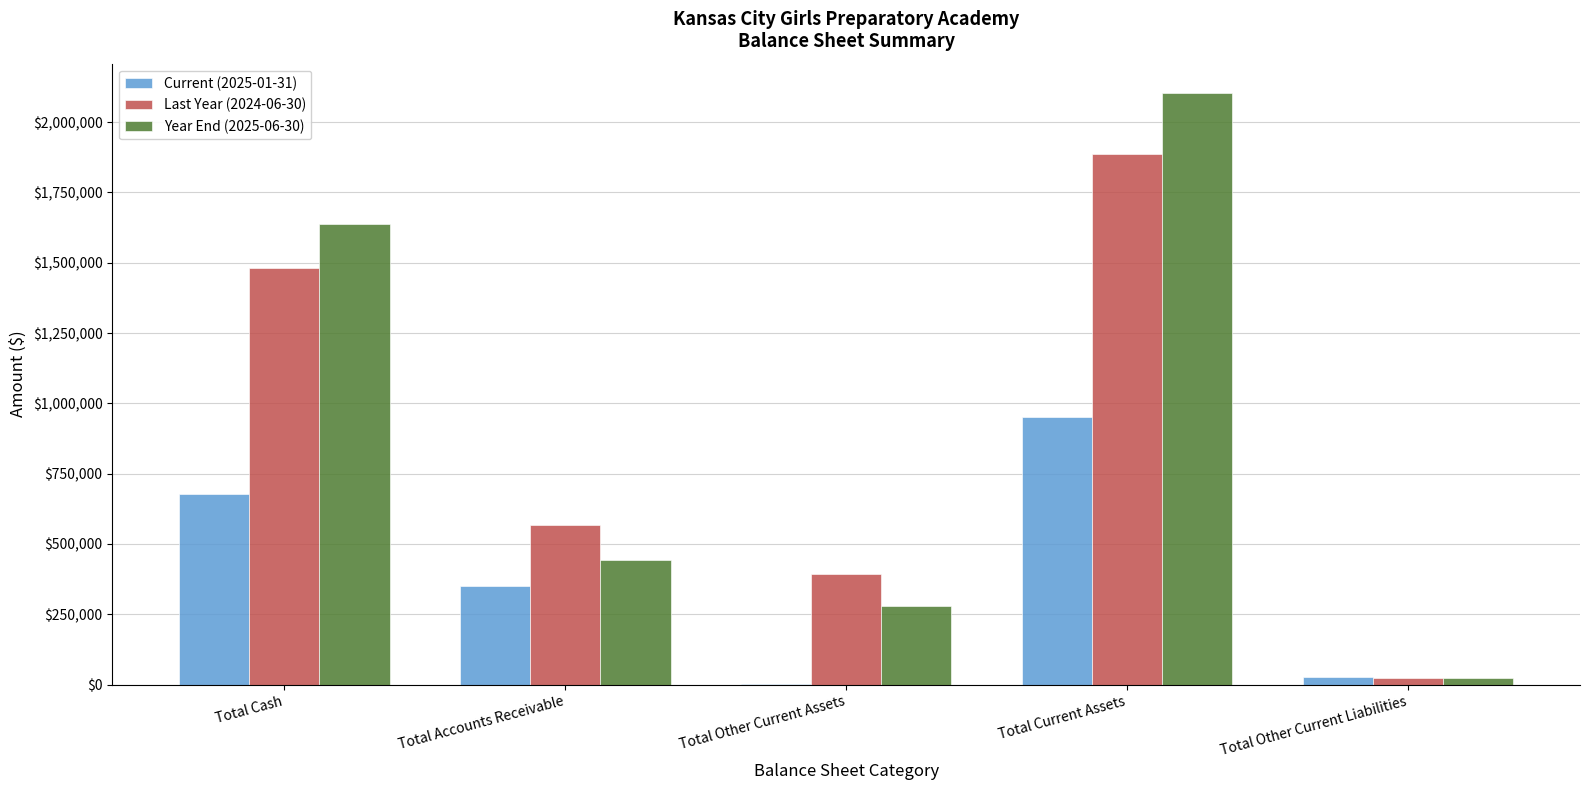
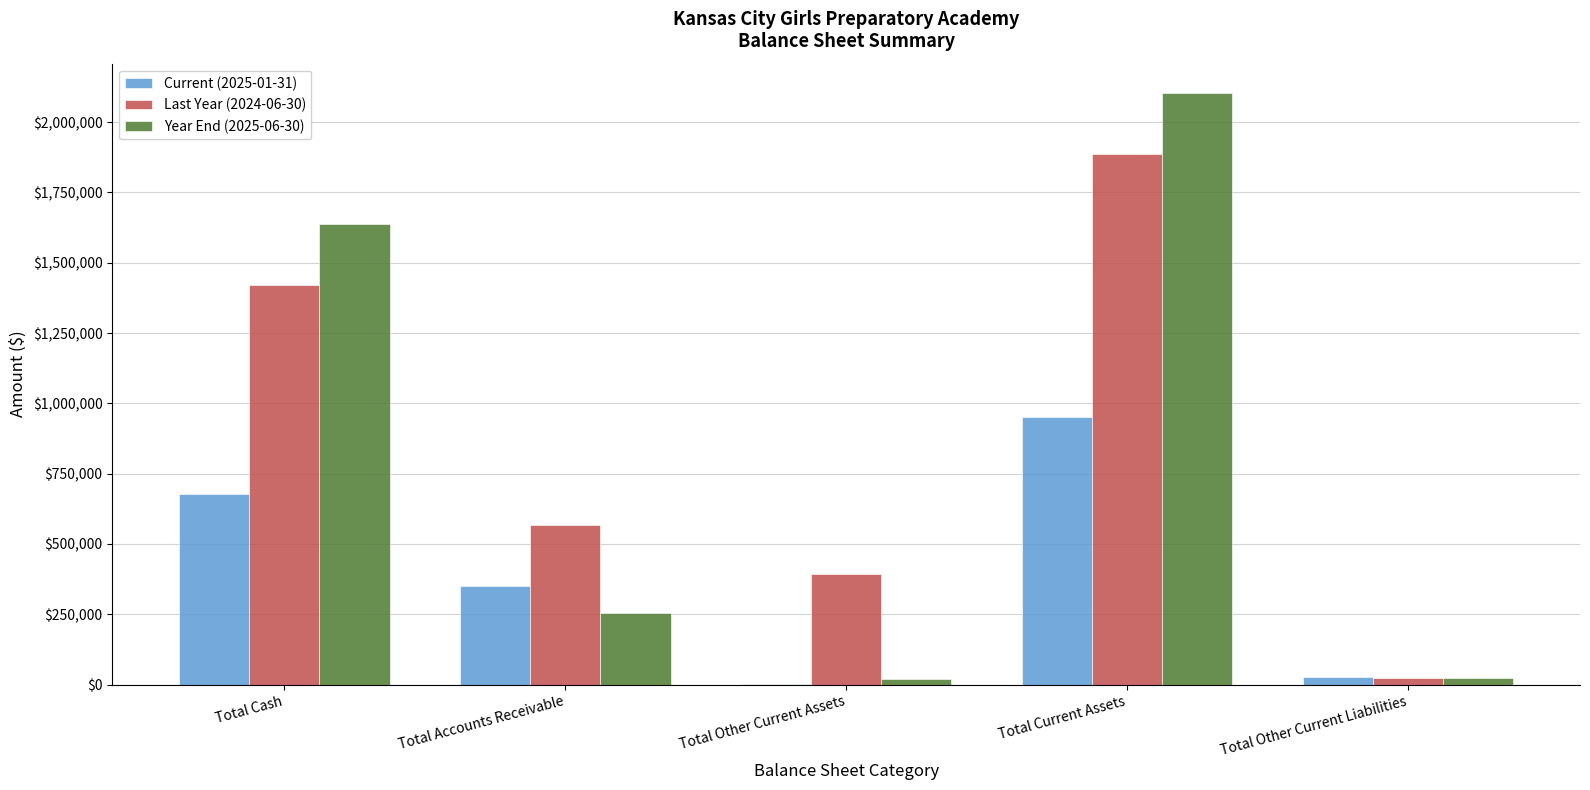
  {
    "Current (2025-01-31)": {
      "Total Cash": "$680,000",
      "Total Accounts Receivable": "$350,000",
      "Total Current Assets": "$950,000",
      "Total Other Current Liabilities": "$30,000"
    },
    "Last Year (2024-06-30)": {
-     "Total Cash": "$1,480,000",
+     "Total Cash": "$1,420,000",
      "Total Accounts Receivable": "$570,000",
      "Total Other Current Assets": "$390,000",
      "Total Current Assets": "$1,890,000",
      "Total Other Current Liabilities": "$20,000"
    },
    "Year End (2025-06-30)": {
      "Total Cash": "$1,640,000",
-     "Total Accounts Receivable": "$440,000",
-     "Total Other Current Assets": "$280,000",
+     "Total Accounts Receivable": "$250,000",
+     "Total Other Current Assets": "$20,000",
      "Total Current Assets": "$2,100,000",
      "Total Other Current Liabilities": "$20,000"
    }
  }
